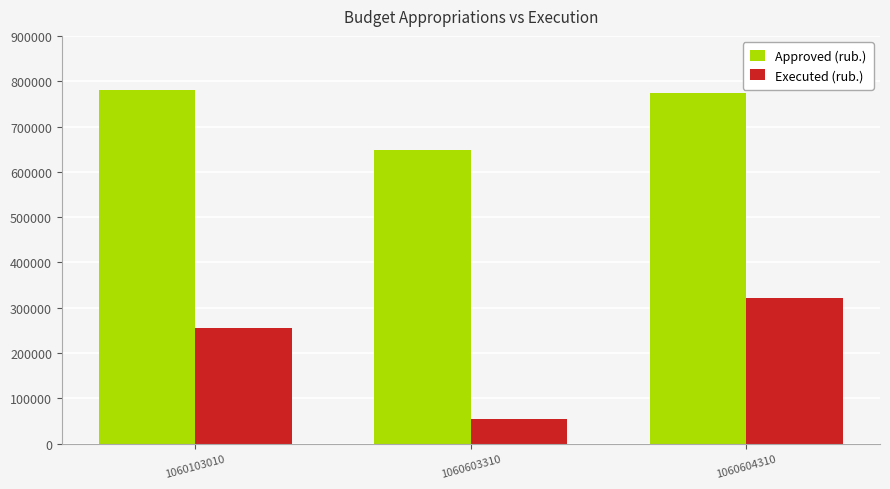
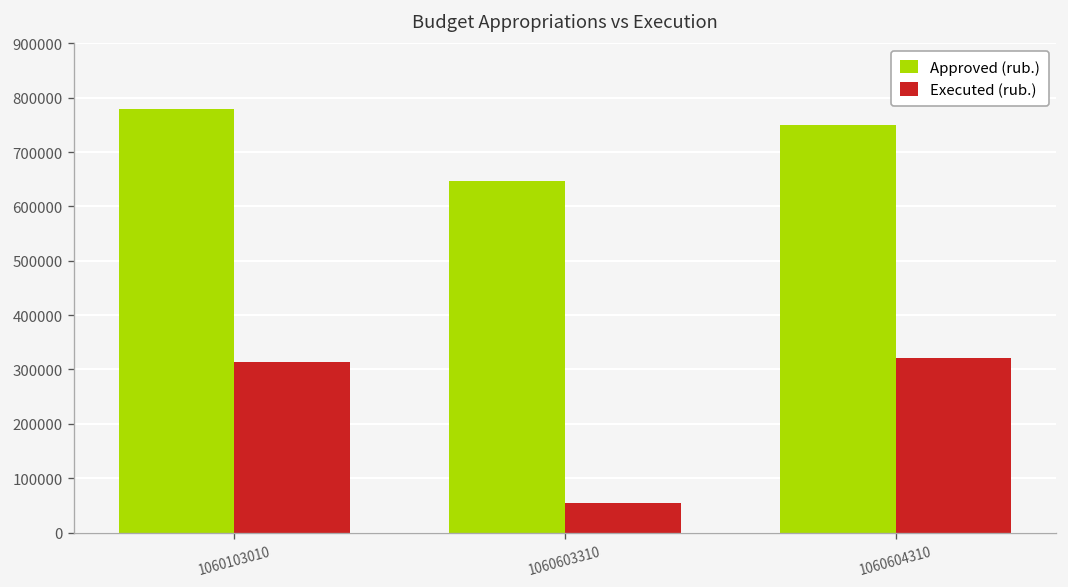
  {
    "Approved (rub.)": {
      "1060103010": 780000,
      "1060603310": 650000,
-     "1060604310": 770000
+     "1060604310": 750000
    },
    "Executed (rub.)": {
-     "1060103010": 260000,
+     "1060103010": 310000,
      "1060603310": 50000,
      "1060604310": 320000
    }
  }
